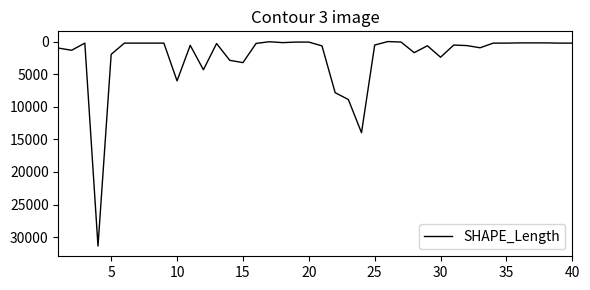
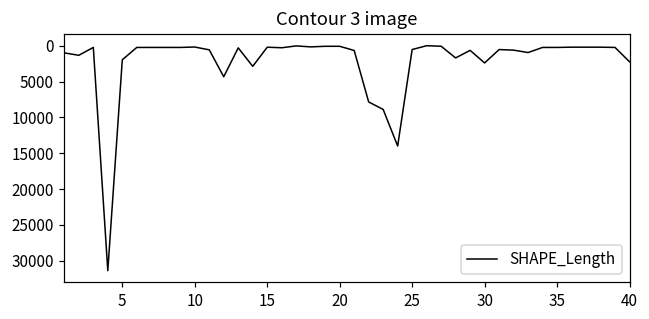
  {
    "5": 2000,
-   "10": 6000,
-   "15": 3000,
+   "10": 0,
+   "15": 0,
    "20": 0,
    "25": 1000,
    "30": 2000,
    "35": 0,
-   "40": 0
+   "40": 2000
  }
